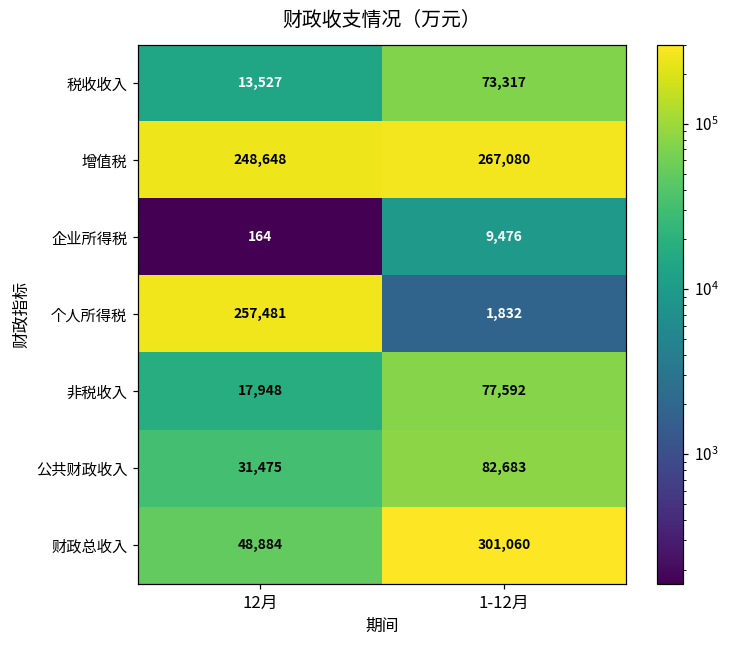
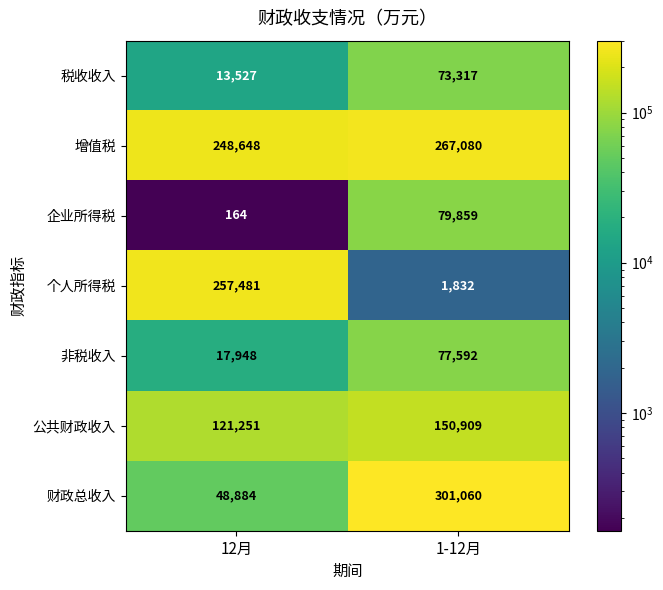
  {
    "税收收入": {
      "12月": "13,527",
      "1-12月": "73,317"
    },
    "增值税": {
      "12月": "248,648",
      "1-12月": "267,080"
    },
    "企业所得税": {
      "12月": "164",
-     "1-12月": "9,476"
+     "1-12月": "79,859"
    },
    "个人所得税": {
      "12月": "257,481",
      "1-12月": "1,832"
    },
    "非税收入": {
      "12月": "17,948",
      "1-12月": "77,592"
    },
    "公共财政收入": {
-     "12月": "31,475",
-     "1-12月": "82,683"
+     "12月": "121,251",
+     "1-12月": "150,909"
    },
    "财政总收入": {
      "12月": "48,884",
      "1-12月": "301,060"
    }
  }
